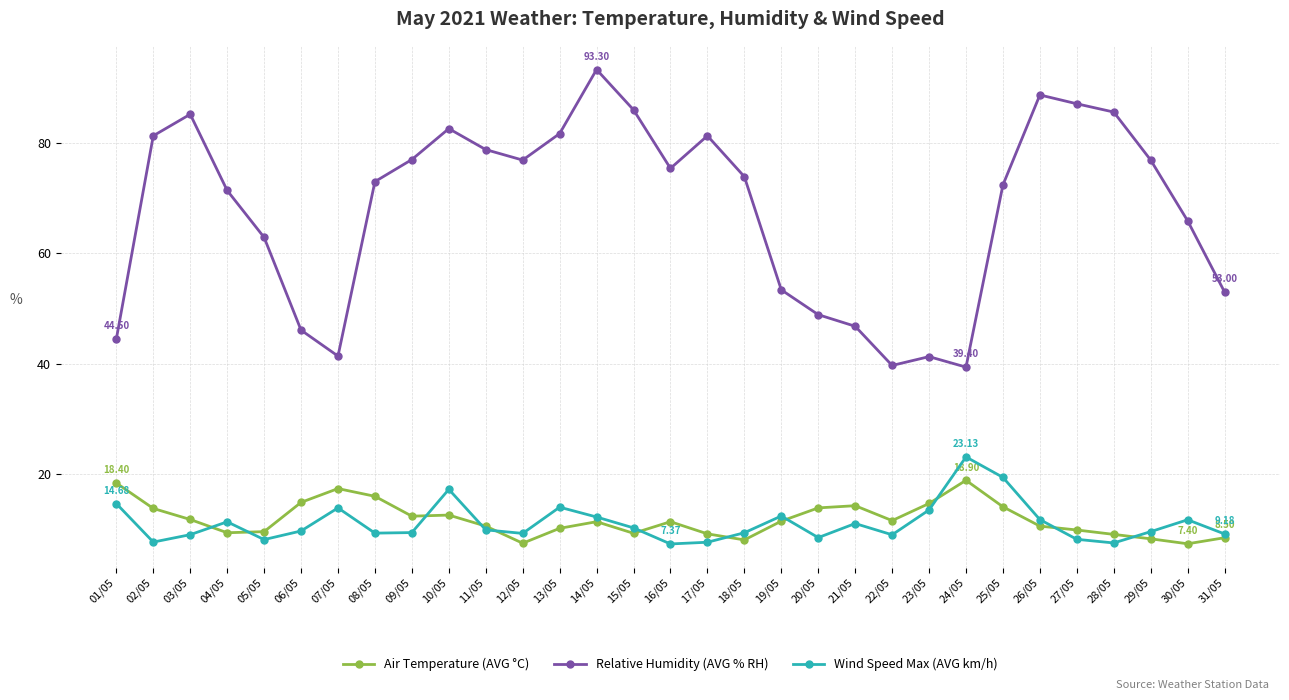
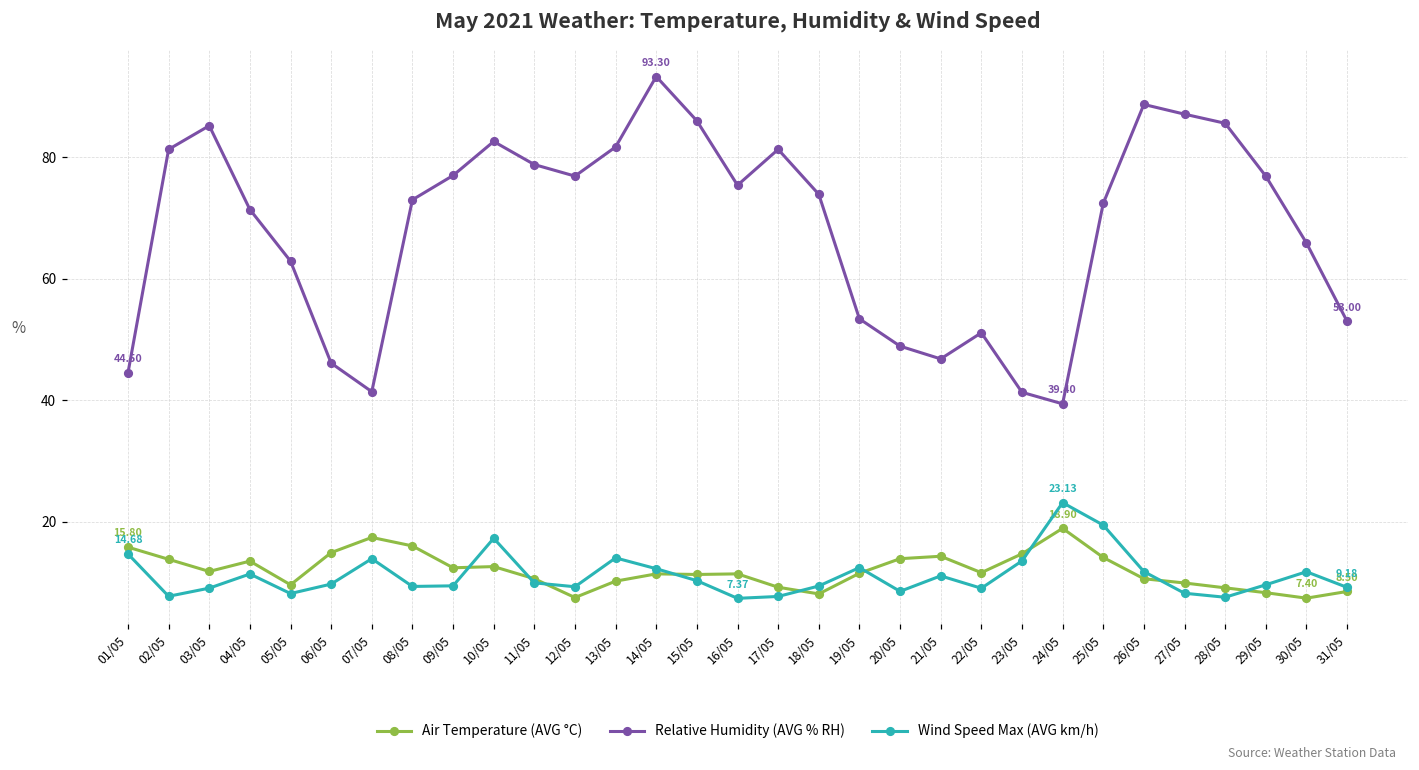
  {
    "Air Temperature (AVG °C)": {
-     "01/05": 18.40,
-     "04/05": 9,
-     "15/05": 9,
+     "01/05": 15.80,
+     "04/05": 14,
+     "15/05": 11,
      "24/05": 18.90,
      "30/05": 7.40
    },
    "Relative Humidity (AVG % RH)": {
      "02/05": 81,
      "03/05": 85,
      "04/05": 71,
      "05/05": 63,
      "06/05": 46,
      "07/05": 41,
      "08/05": 73,
      "09/05": 77,
      "10/05": 83,
      "11/05": 79,
      "12/05": 77,
      "13/05": 82,
      "15/05": 86,
      "16/05": 75,
      "17/05": 81,
      "18/05": 74,
      "19/05": 53,
      "20/05": 49,
      "21/05": 47,
-     "22/05": 40,
+     "22/05": 51,
      "23/05": 41,
      "25/05": 72,
      "26/05": 89,
      "27/05": 87,
      "28/05": 86,
      "29/05": 77,
      "30/05": 66
    },
    "Wind Speed Max (AVG km/h)": {
      "01/05": 14.68,
      "16/05": 7.37,
      "24/05": 23.13
    }
  }
